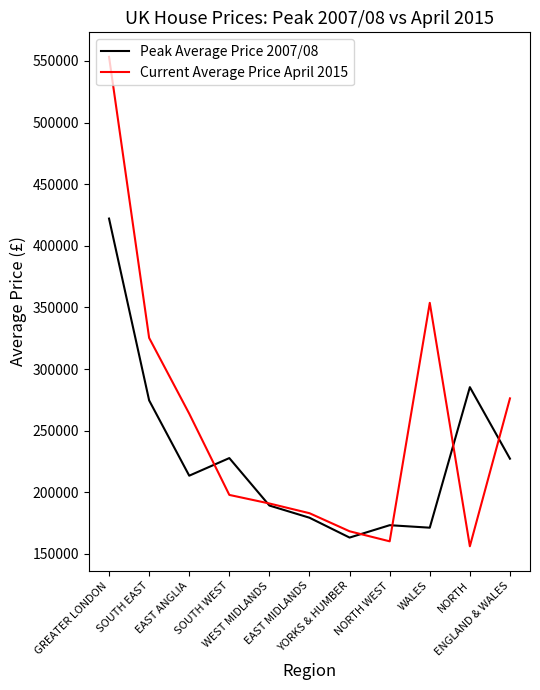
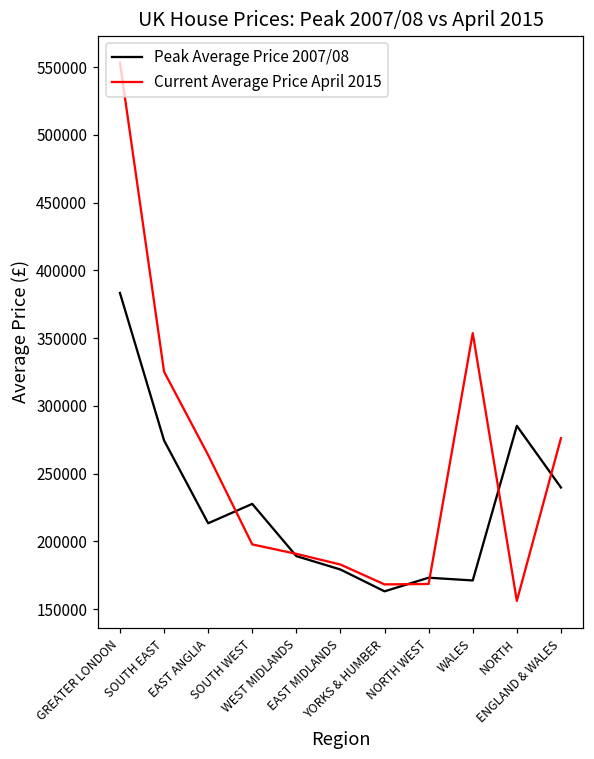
  {
    "Peak Average Price 2007/08": {
-     "GREATER LONDON": 422000,
+     "GREATER LONDON": 383000,
      "SOUTH EAST": 275000,
      "EAST ANGLIA": 213000,
      "SOUTH WEST": 228000,
      "EAST MIDLANDS": 179000,
      "YORKS & HUMBER": 163000,
      "NORTH WEST": 173000,
      "WALES": 171000,
      "NORTH": 285000,
-     "ENGLAND & WALES": 227000
+     "ENGLAND & WALES": 240000
    },
    "Current Average Price April 2015": {
      "SOUTH EAST": 325000,
      "EAST ANGLIA": 264000,
      "SOUTH WEST": 198000,
      "EAST MIDLANDS": 183000,
      "YORKS & HUMBER": 168000,
-     "NORTH WEST": 160000,
+     "NORTH WEST": 169000,
      "WALES": 354000,
      "NORTH": 156000,
      "ENGLAND & WALES": 276000
    }
  }
